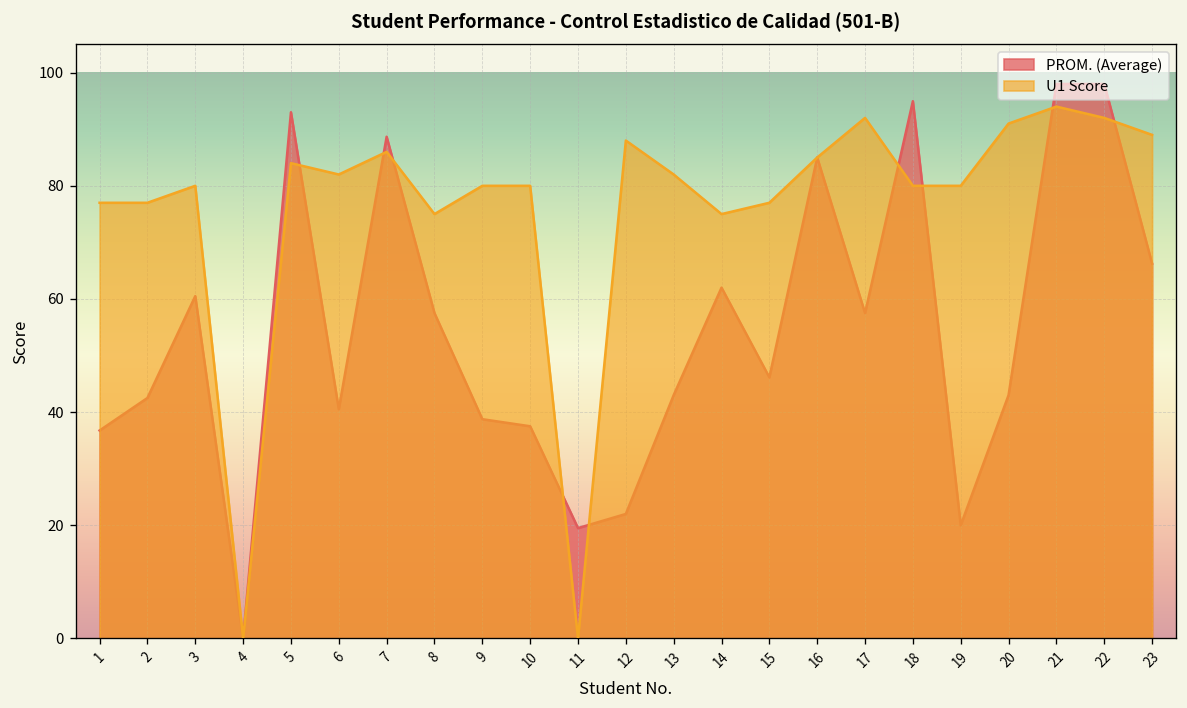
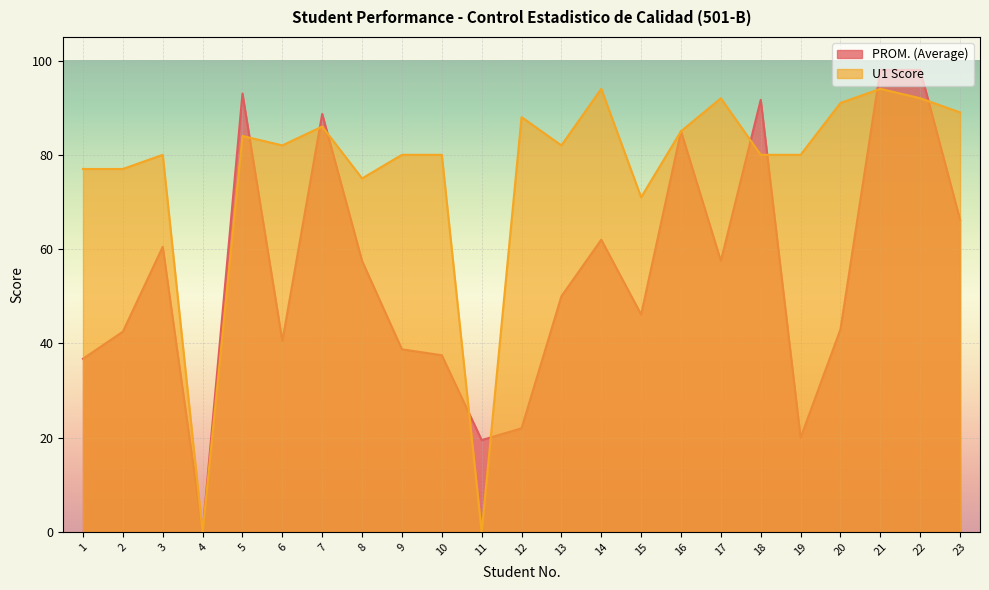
  {
    "PROM. (Average)": {
      "1": 37,
      "2": 43,
      "3": 61,
      "5": 93,
      "6": 41,
      "7": 89,
      "8": 58,
      "9": 39,
      "10": 38,
      "11": 20,
      "12": 22,
-     "13": 43,
+     "13": 50,
      "14": 62,
      "15": 46,
      "17": 58,
-     "18": 95,
+     "18": 92,
      "19": 20,
      "20": 43,
      "23": 66
    },
    "U1 Score": {
      "1": 77,
      "2": 77,
      "3": 80,
      "5": 84,
      "6": 82,
      "7": 86,
      "8": 75,
      "9": 80,
      "10": 80,
      "11": 0,
      "12": 88,
      "13": 82,
-     "14": 75,
-     "15": 77,
+     "14": 94,
+     "15": 71,
      "17": 92,
      "18": 80,
      "19": 80,
      "20": 91,
      "21": 94,
      "22": 92,
      "23": 89
    }
  }
